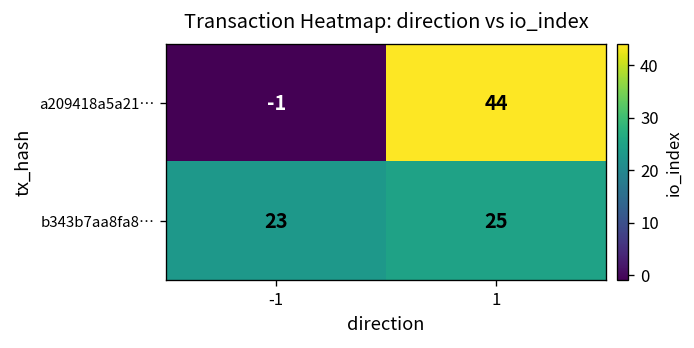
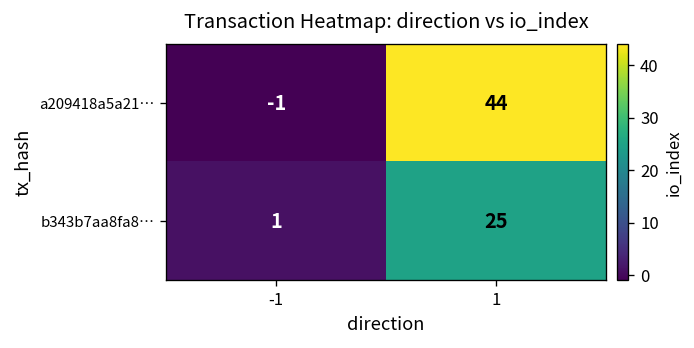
  {
    "a209418a5a21…": {
      "-1": -1,
      "1": 44
    },
    "b343b7aa8fa8…": {
-     "-1": 23,
+     "-1": 1,
      "1": 25
    }
  }
